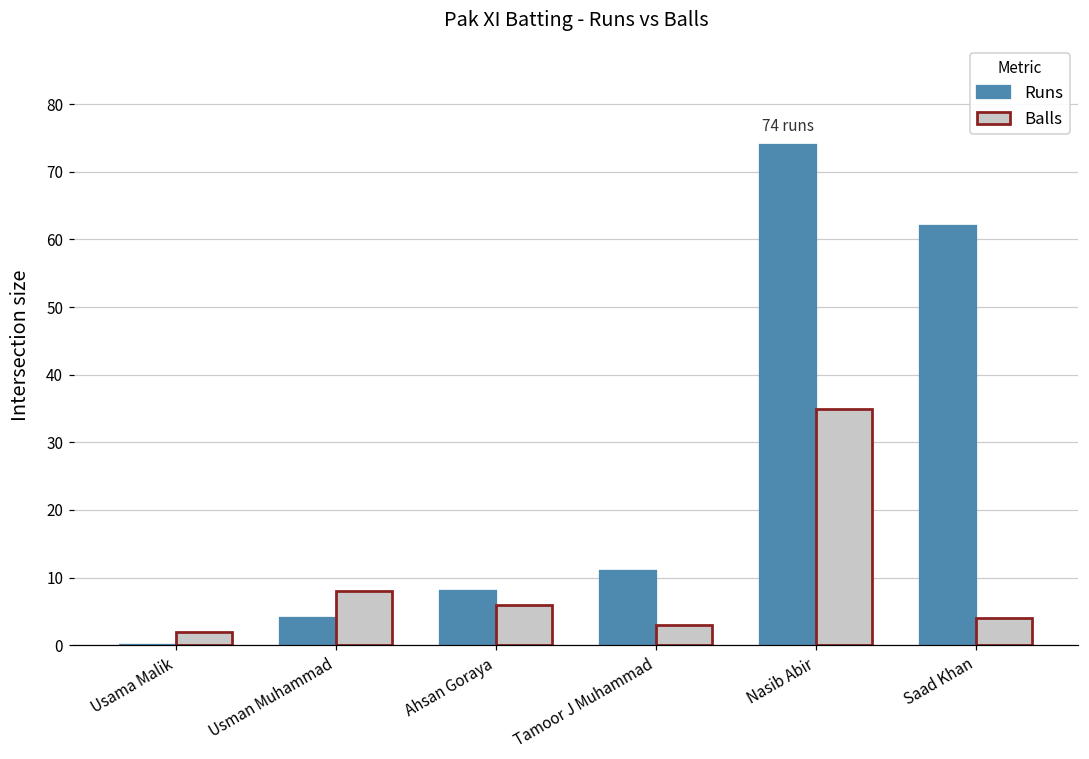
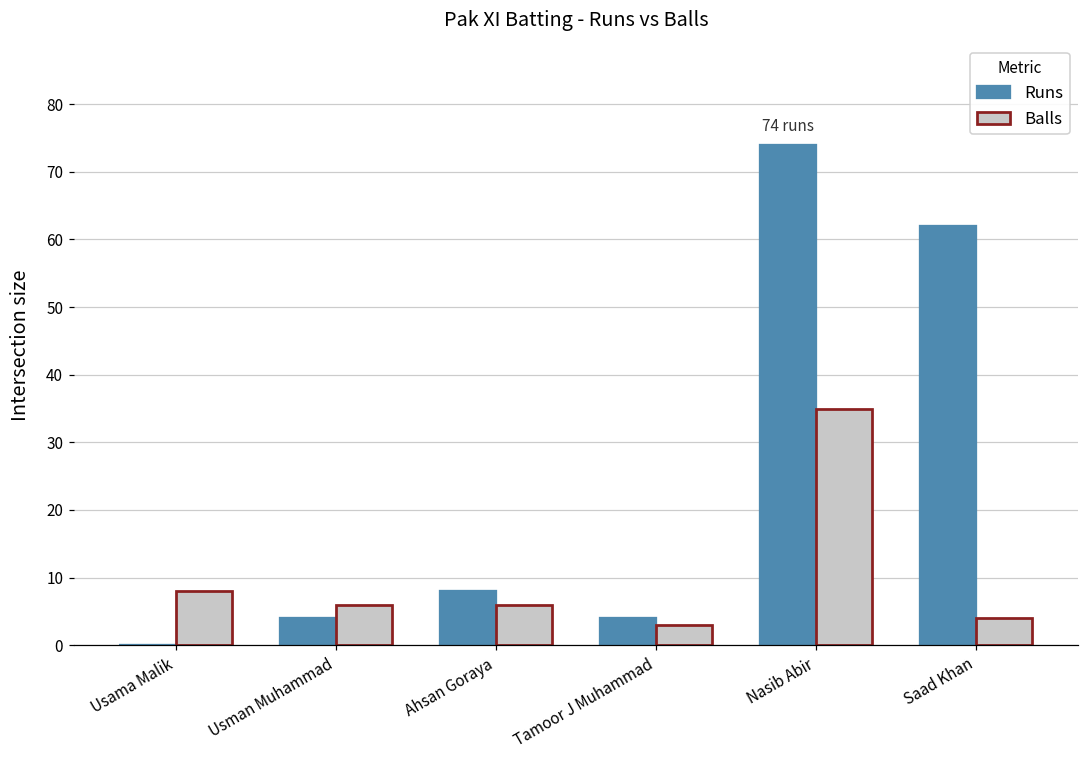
  {
    "Runs": {
      "Usama Malik": 0,
      "Usman Muhammad": 4,
      "Ahsan Goraya": 8,
-     "Tamoor J Muhammad": 11,
+     "Tamoor J Muhammad": 4,
      "Saad Khan": 62
    },
    "Balls": {
-     "Usama Malik": 2,
-     "Usman Muhammad": 8,
+     "Usama Malik": 8,
+     "Usman Muhammad": 6,
      "Ahsan Goraya": 6,
      "Tamoor J Muhammad": 3,
      "Nasib Abir": 35,
      "Saad Khan": 4
    }
  }
